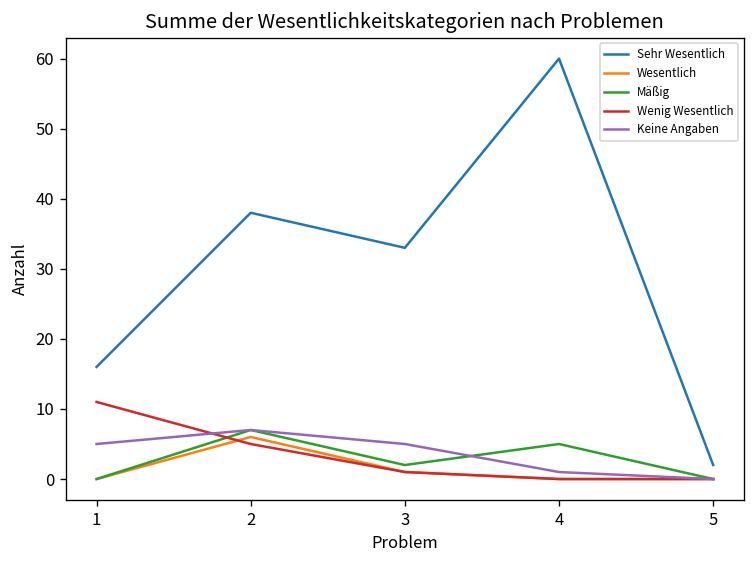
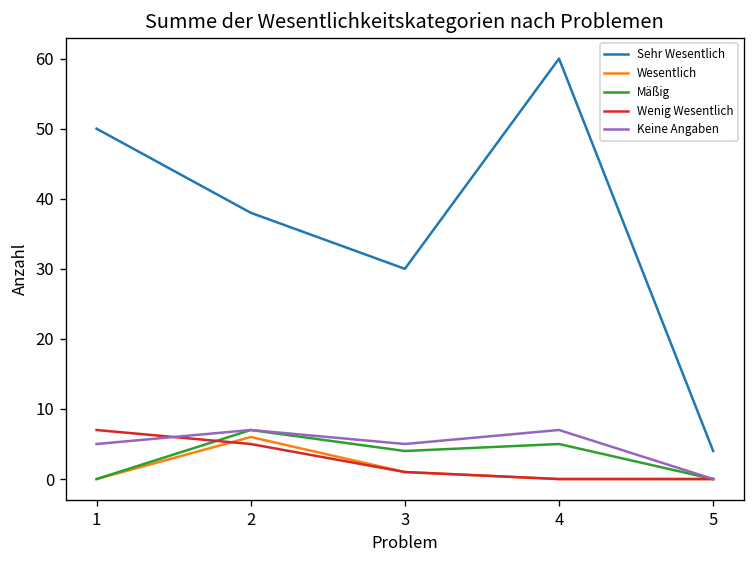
  {
    "Sehr Wesentlich": {
-     "1": 16,
+     "1": 50,
      "2": 38,
-     "3": 33,
+     "3": 30,
      "4": 60,
-     "5": 2
+     "5": 4
    },
    "Wesentlich": {
      "2": 6
    },
    "Mäßig": {
-     "3": 2,
+     "3": 4,
      "4": 5
    },
    "Wenig Wesentlich": {
-     "1": 11,
+     "1": 7,
      "2": 5
    },
    "Keine Angaben": {
      "1": 5,
      "3": 5,
-     "4": 1
+     "4": 7
    }
  }
